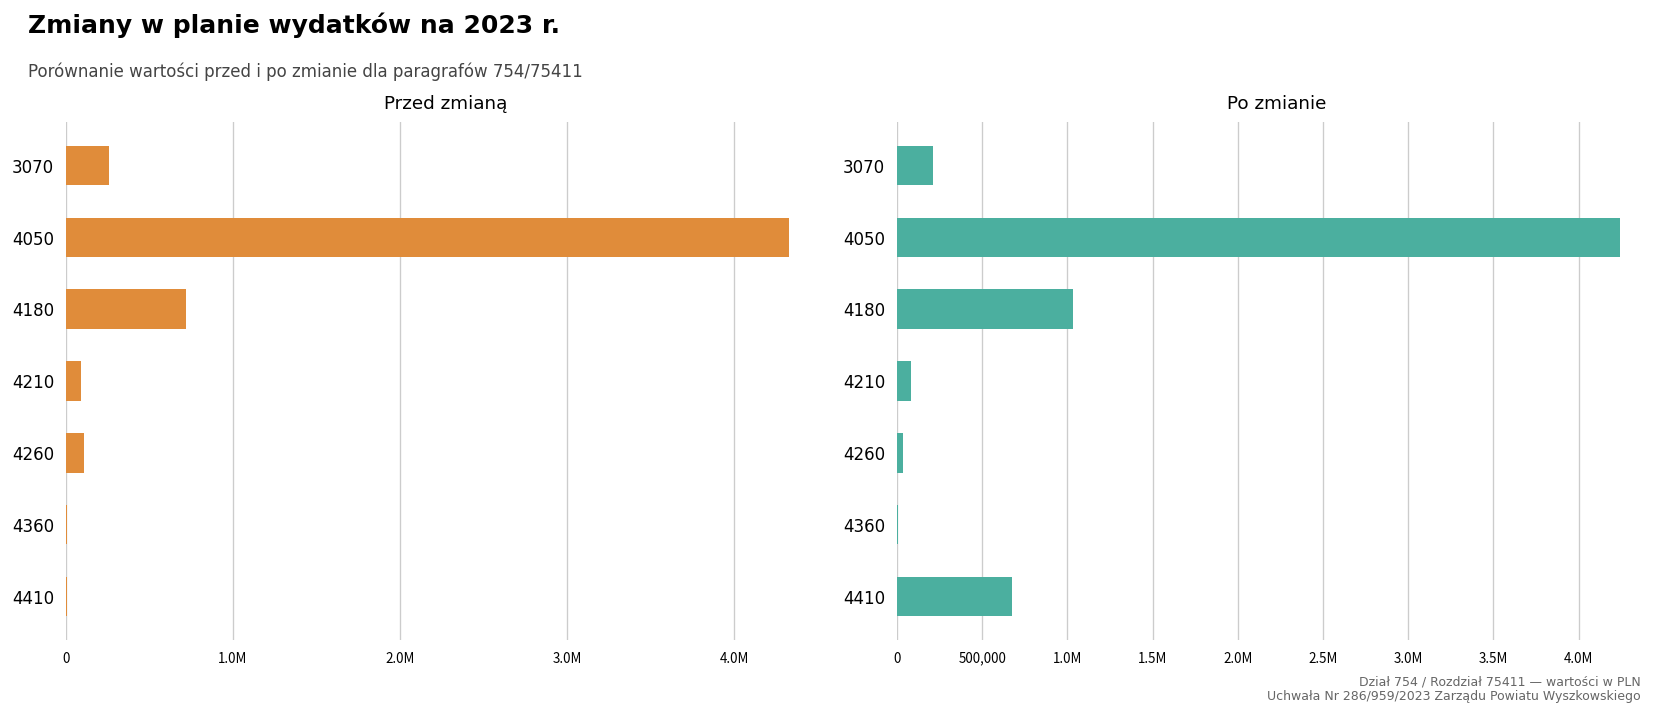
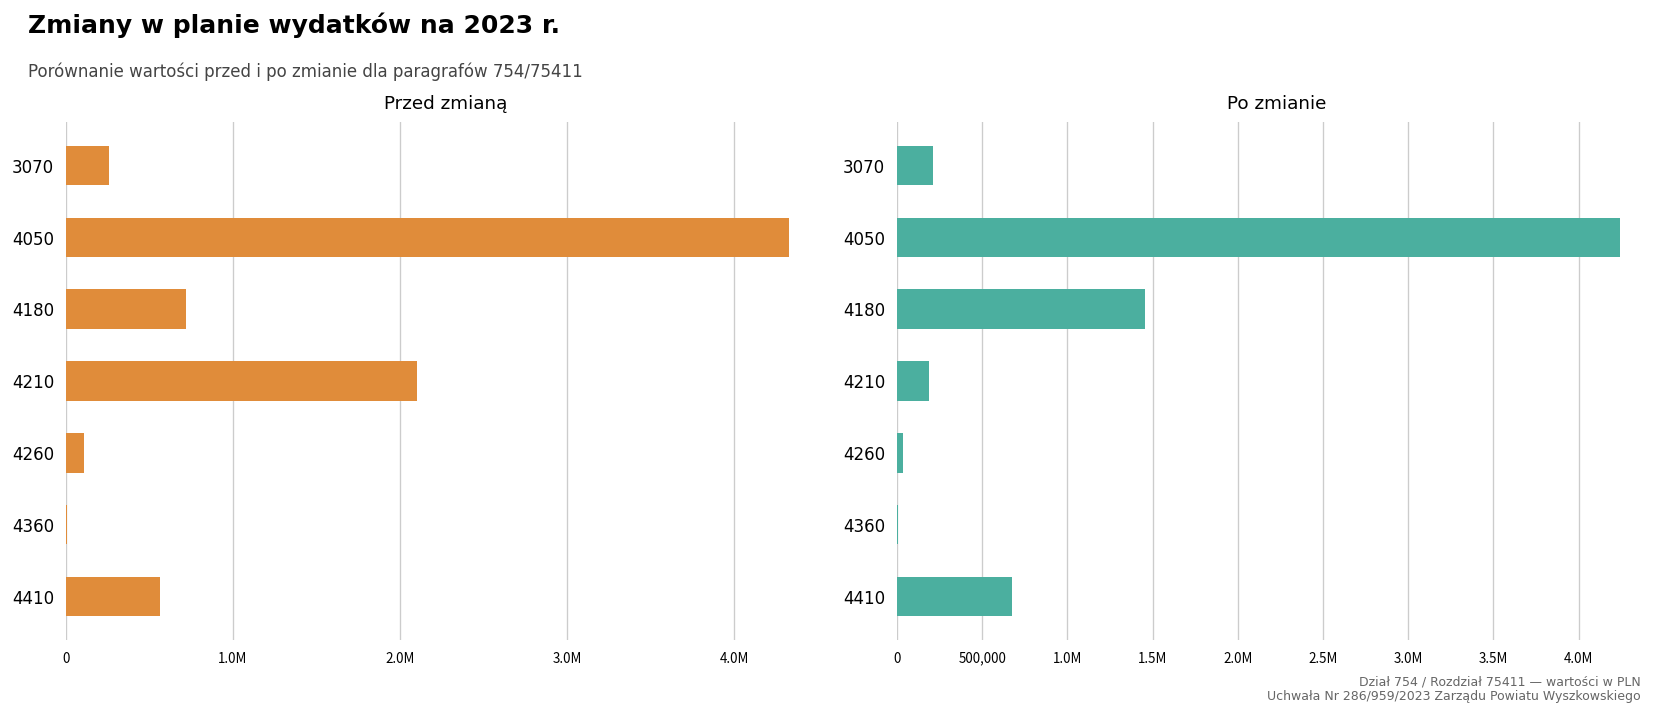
  {
    "Przed zmianą": {
      "3070": "260000",
      "4050": "4330000",
      "4180": "720000",
-     "4210": "90000",
+     "4210": "2100000",
      "4260": "110000",
-     "4410": "10000"
+     "4410": "560000"
    },
    "Po zmianie": {
      "3070": "210,000",
      "4050": "4,240,000",
-     "4180": "1,040,000",
-     "4210": "80,000",
+     "4180": "1,460,000",
+     "4210": "190,000",
      "4260": "30,000",
      "4410": "680,000"
    }
  }
